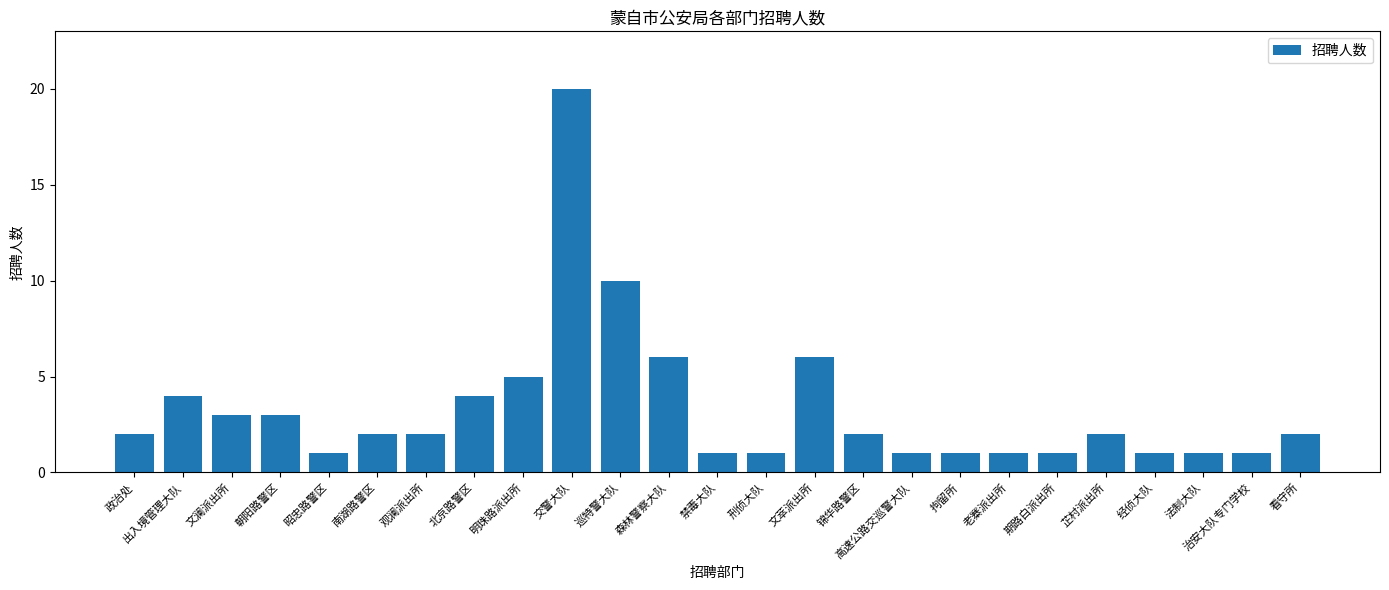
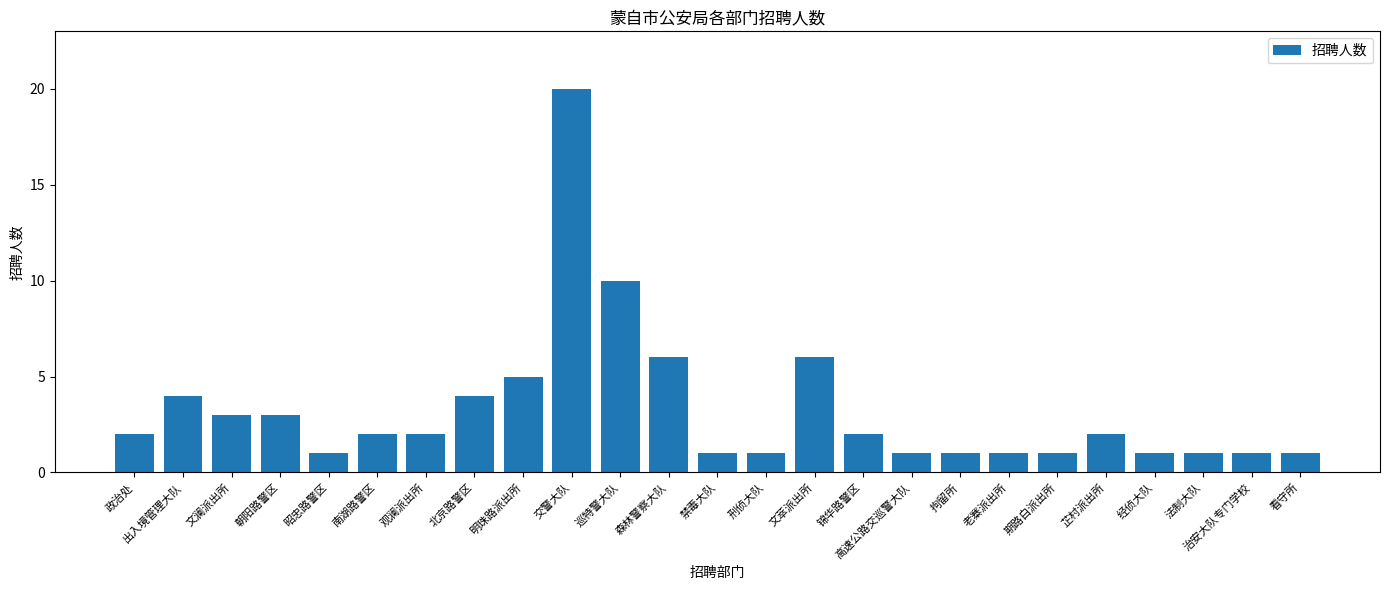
  {
    "政治处": 2,
    "出入境管理大队": 4,
    "文澜派出所": 3,
    "朝阳路警区": 3,
    "昭忠路警区": 1,
    "南湖路警区": 2,
    "观澜派出所": 2,
    "北京路警区": 4,
    "明珠路派出所": 5,
    "交警大队": 20,
    "巡特警大队": 10,
    "森林警察大队": 6,
    "禁毒大队": 1,
    "刑侦大队": 1,
    "文萃派出所": 6,
    "锦华路警区": 2,
    "高速公路交巡警大队": 1,
    "拘留所": 1,
    "老寨派出所": 1,
    "期路白派出所": 1,
    "芷村派出所": 2,
    "经侦大队": 1,
    "法制大队": 1,
    "治安大队专门学校": 1,
-   "看守所": 2
+   "看守所": 1
  }
